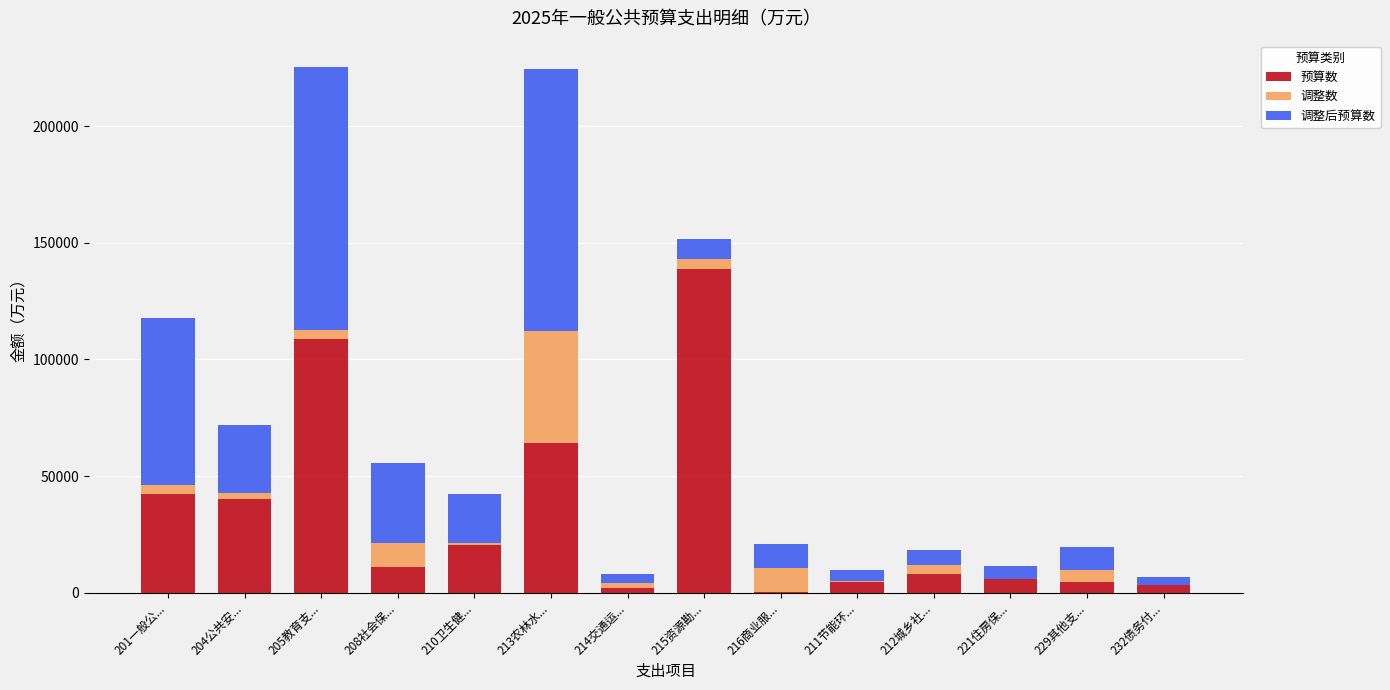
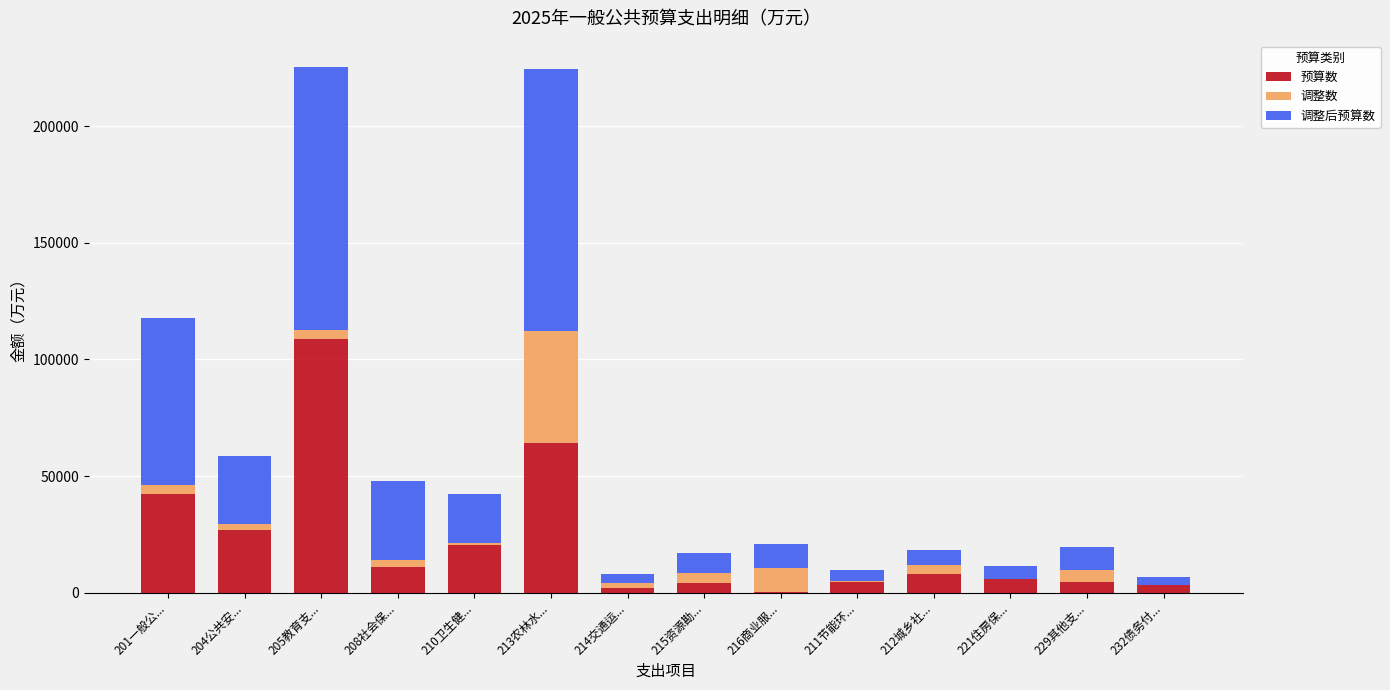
  {
    "预算数": {
      "201一般公...": 42000,
-     "204公共安...": 40000,
+     "204公共安...": 27000,
      "205教育支...": 109000,
      "208社会保...": 11000,
      "210卫生健...": 21000,
      "213农林水...": 64000,
      "214交通运...": 2000,
-     "215资源勘...": 139000,
+     "215资源勘...": 4000,
      "211节能环...": 5000,
      "212城乡社...": 8000,
      "221住房保...": 6000,
      "229其他支...": 4000,
      "232债务付...": 3000
    },
    "调整数": {
      "201一般公...": 4000,
      "204公共安...": 2000,
      "205教育支...": 4000,
-     "208社会保...": 10000,
+     "208社会保...": 3000,
      "213农林水...": 48000,
      "214交通运...": 2000,
      "215资源勘...": 4000,
      "216商业服...": 10000,
      "212城乡社...": 4000,
      "229其他支...": 5000,
      "232债务付...": 0
    },
    "调整后预算数": {
      "201一般公...": 72000,
      "204公共安...": 29000,
      "205教育支...": 113000,
      "208社会保...": 34000,
      "210卫生健...": 21000,
      "213农林水...": 112000,
      "214交通运...": 4000,
      "215资源勘...": 8000,
      "216商业服...": 10000,
      "211节能环...": 5000,
      "212城乡社...": 6000,
      "221住房保...": 6000,
      "229其他支...": 10000,
      "232债务付...": 3000
    }
  }
